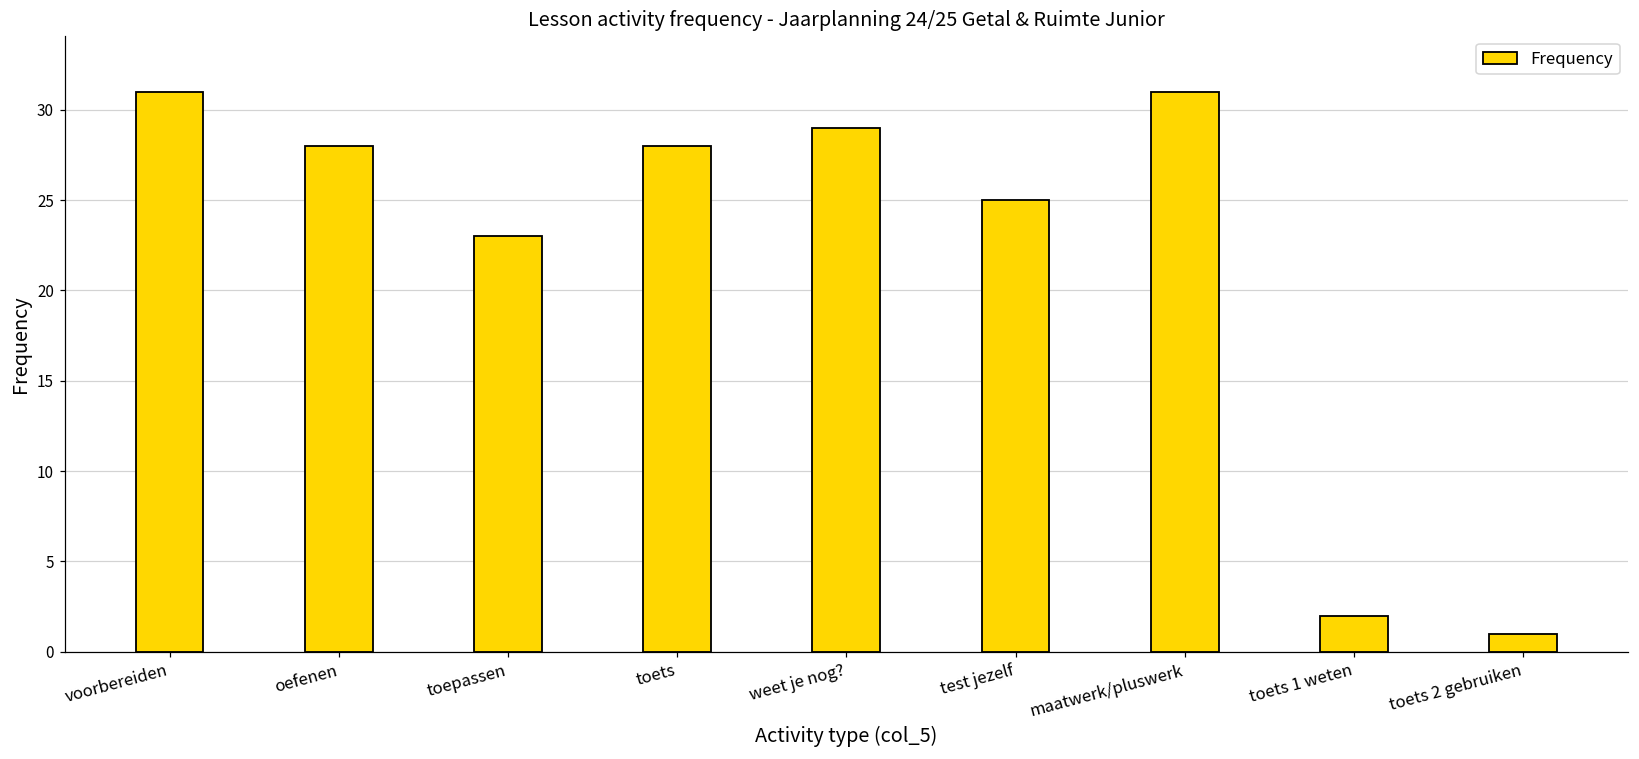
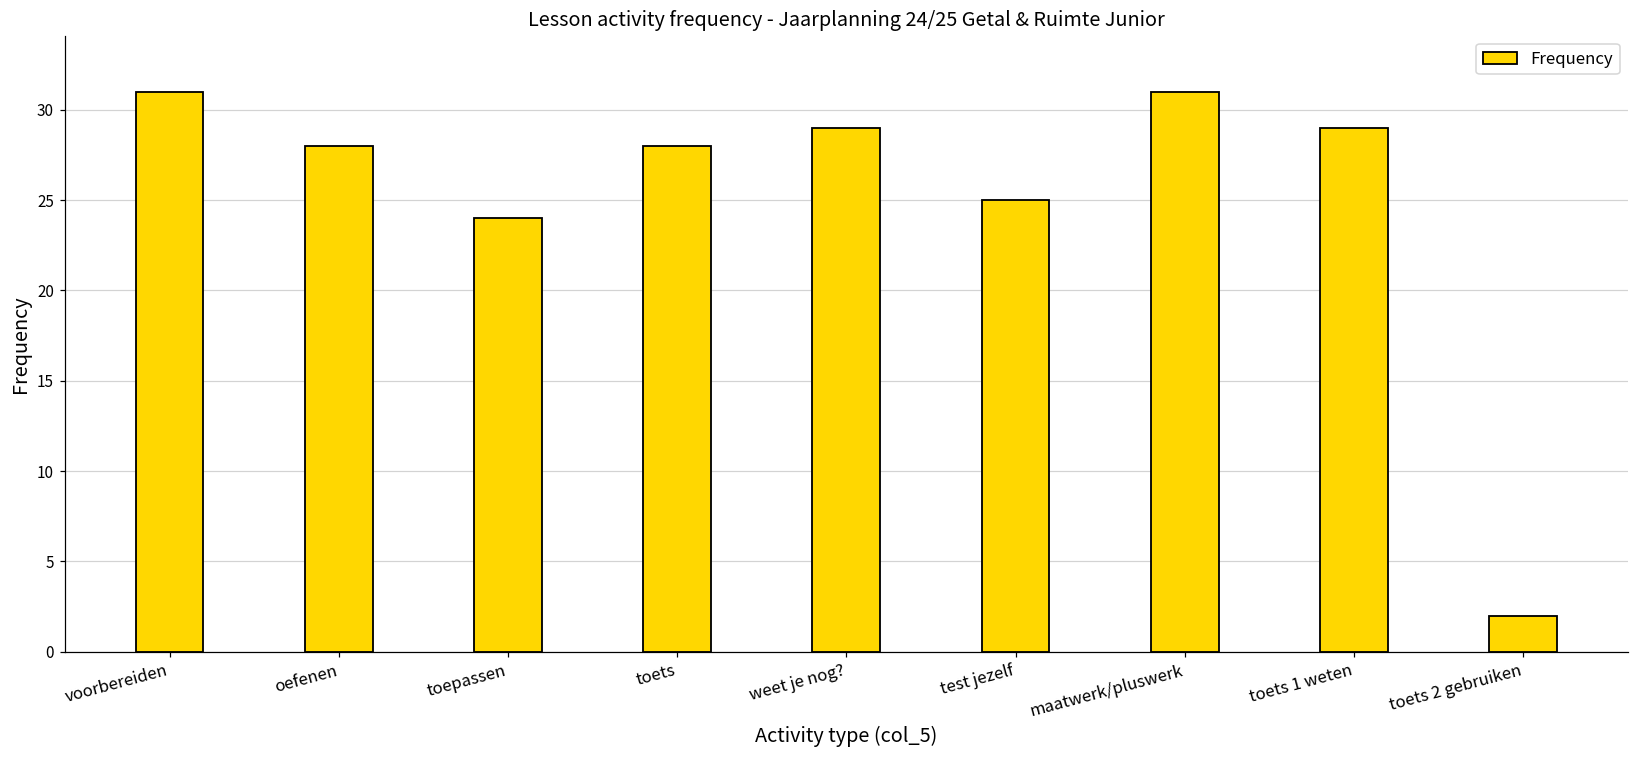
  {
    "voorbereiden": 31,
    "oefenen": 28,
-   "toepassen": 23,
+   "toepassen": 24,
    "toets": 28,
    "weet je nog?": 29,
    "test jezelf": 25,
    "maatwerk/pluswerk": 31,
-   "toets 1 weten": 2,
-   "toets 2 gebruiken": 1
+   "toets 1 weten": 29,
+   "toets 2 gebruiken": 2
  }
